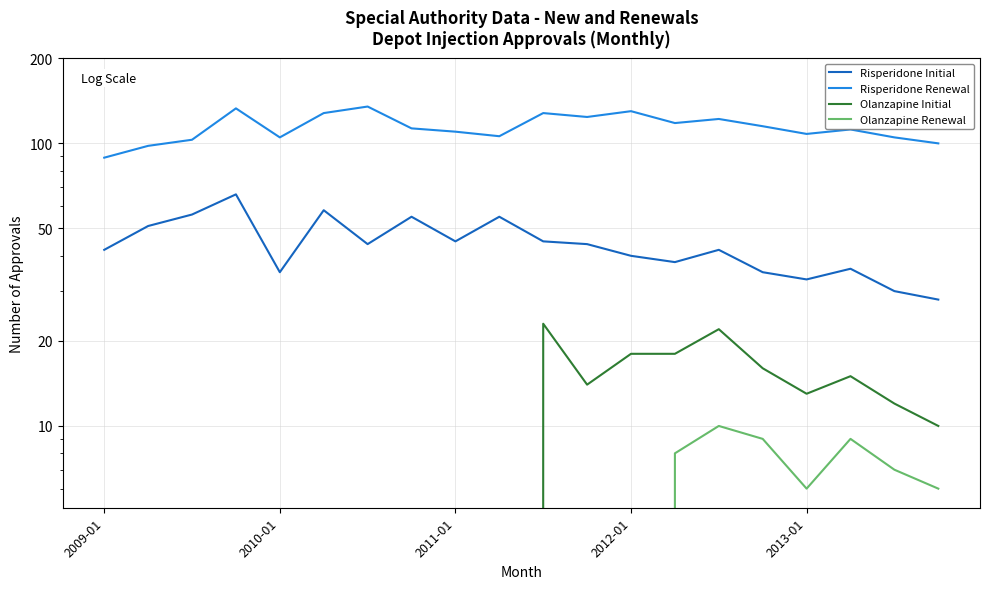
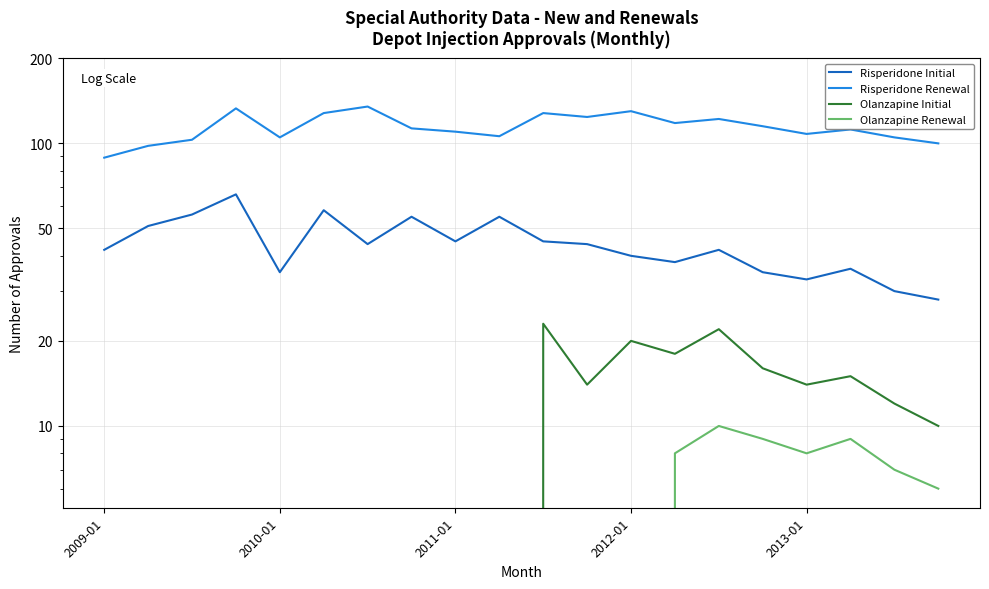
  {
    "Olanzapine Initial": {
-     "2012-01": 18,
-     "2013-01": 13
+     "2012-01": 20,
+     "2013-01": 14
    },
    "Olanzapine Renewal": {
-     "2013-01": 6
+     "2013-01": 8
    }
  }
